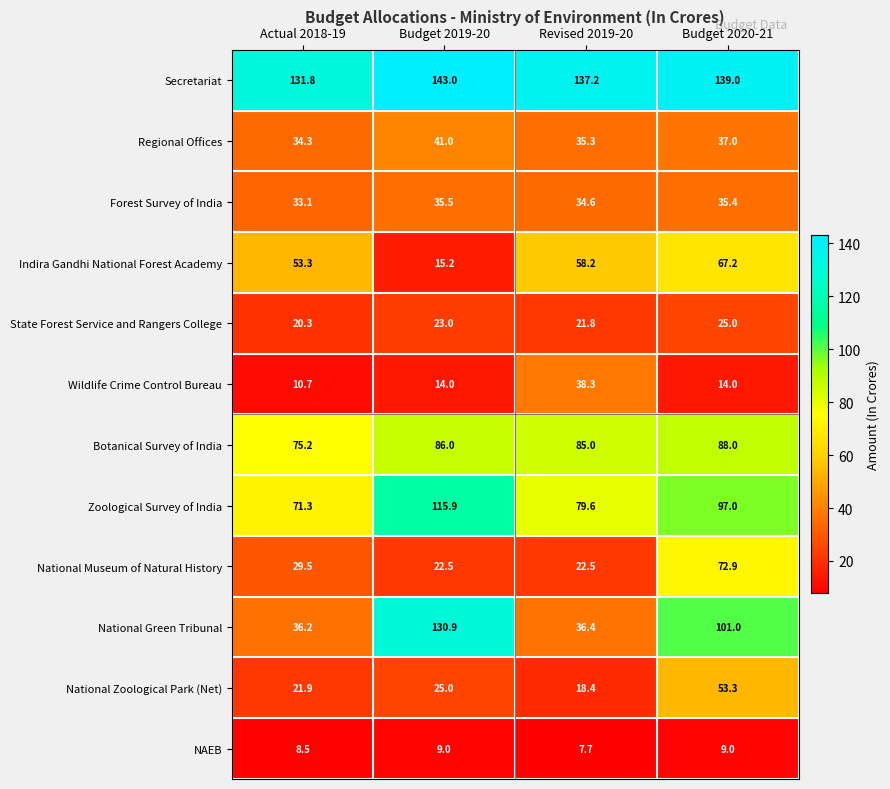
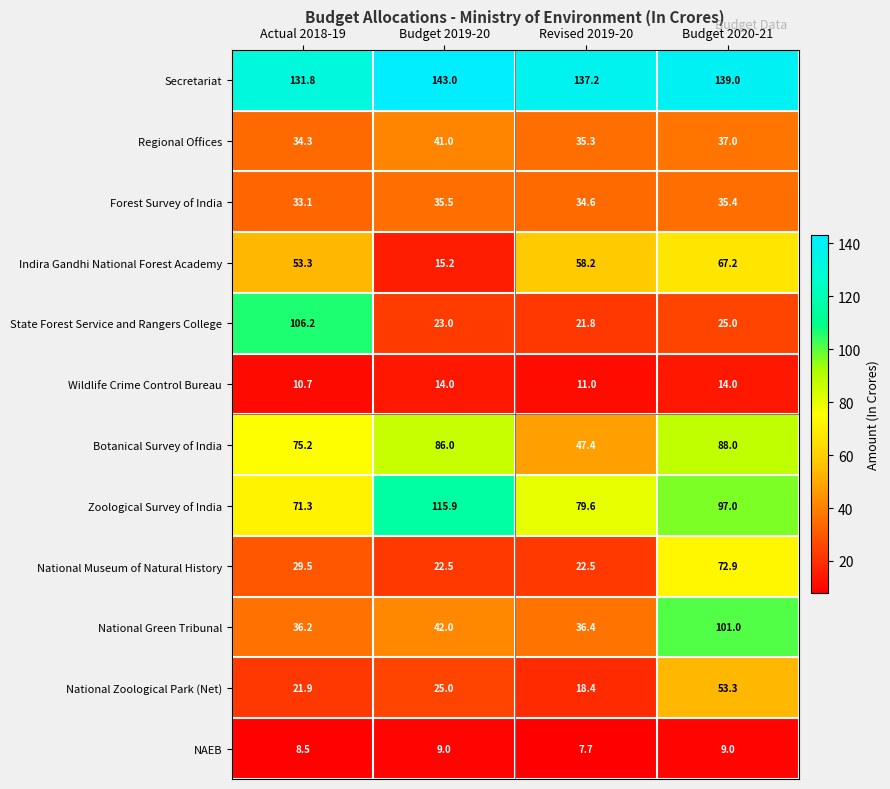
  {
    "Secretariat": {
      "Actual 2018-19": 131.8,
      "Budget 2019-20": 143.0,
      "Revised 2019-20": 137.2,
      "Budget 2020-21": 139.0
    },
    "Regional Offices": {
      "Actual 2018-19": 34.3,
      "Budget 2019-20": 41.0,
      "Revised 2019-20": 35.3,
      "Budget 2020-21": 37.0
    },
    "Forest Survey of India": {
      "Actual 2018-19": 33.1,
      "Budget 2019-20": 35.5,
      "Revised 2019-20": 34.6,
      "Budget 2020-21": 35.4
    },
    "Indira Gandhi National Forest Academy": {
      "Actual 2018-19": 53.3,
      "Budget 2019-20": 15.2,
      "Revised 2019-20": 58.2,
      "Budget 2020-21": 67.2
    },
    "State Forest Service and Rangers College": {
-     "Actual 2018-19": 20.3,
+     "Actual 2018-19": 106.2,
      "Budget 2019-20": 23.0,
      "Revised 2019-20": 21.8,
      "Budget 2020-21": 25.0
    },
    "Wildlife Crime Control Bureau": {
      "Actual 2018-19": 10.7,
      "Budget 2019-20": 14.0,
-     "Revised 2019-20": 38.3,
+     "Revised 2019-20": 11.0,
      "Budget 2020-21": 14.0
    },
    "Botanical Survey of India": {
      "Actual 2018-19": 75.2,
      "Budget 2019-20": 86.0,
-     "Revised 2019-20": 85.0,
+     "Revised 2019-20": 47.4,
      "Budget 2020-21": 88.0
    },
    "Zoological Survey of India": {
      "Actual 2018-19": 71.3,
      "Budget 2019-20": 115.9,
      "Revised 2019-20": 79.6,
      "Budget 2020-21": 97.0
    },
    "National Museum of Natural History": {
      "Actual 2018-19": 29.5,
      "Budget 2019-20": 22.5,
      "Revised 2019-20": 22.5,
      "Budget 2020-21": 72.9
    },
    "National Green Tribunal": {
      "Actual 2018-19": 36.2,
-     "Budget 2019-20": 130.9,
+     "Budget 2019-20": 42.0,
      "Revised 2019-20": 36.4,
      "Budget 2020-21": 101.0
    },
    "National Zoological Park (Net)": {
      "Actual 2018-19": 21.9,
      "Budget 2019-20": 25.0,
      "Revised 2019-20": 18.4,
      "Budget 2020-21": 53.3
    },
    "NAEB": {
      "Actual 2018-19": 8.5,
      "Budget 2019-20": 9.0,
      "Revised 2019-20": 7.7,
      "Budget 2020-21": 9.0
    }
  }
